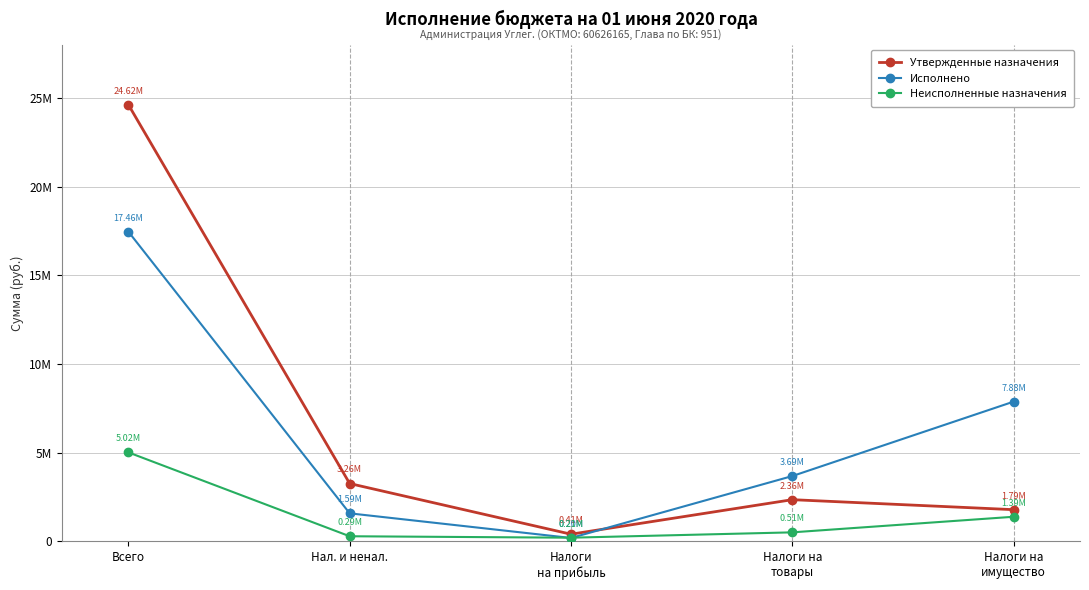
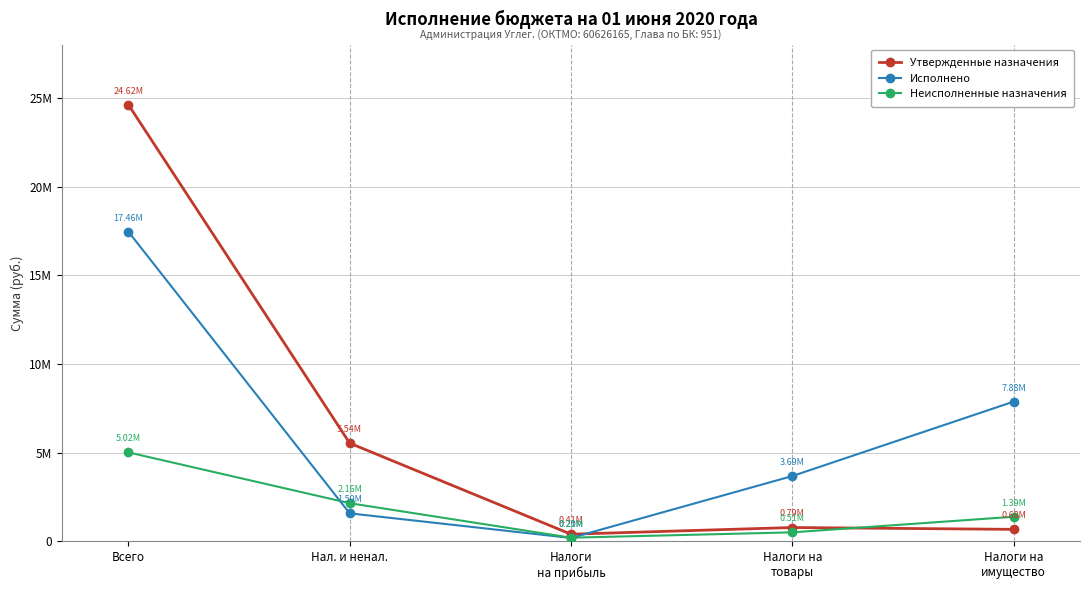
  {
    "Утвержденные назначения": {
      "Всего": "24.62M",
-     "Нал. и ненал.": "3.26M",
-     "Налоги на товары": "2.36M",
-     "Налоги на имущество": "1.79M"
+     "Нал. и ненал.": "5.54M",
+     "Налоги на товары": "0.79M",
+     "Налоги на имущество": "0.68M"
    },
    "Исполнено": {
      "Всего": "17.46M",
      "Налоги на товары": "3.69M",
      "Налоги на имущество": "7.88M"
    },
    "Неисполненные назначения": {
      "Всего": "5.02M",
-     "Нал. и ненал.": "0.29M",
+     "Нал. и ненал.": "2.16M",
      "Налоги на имущество": "1.39M"
    }
  }
